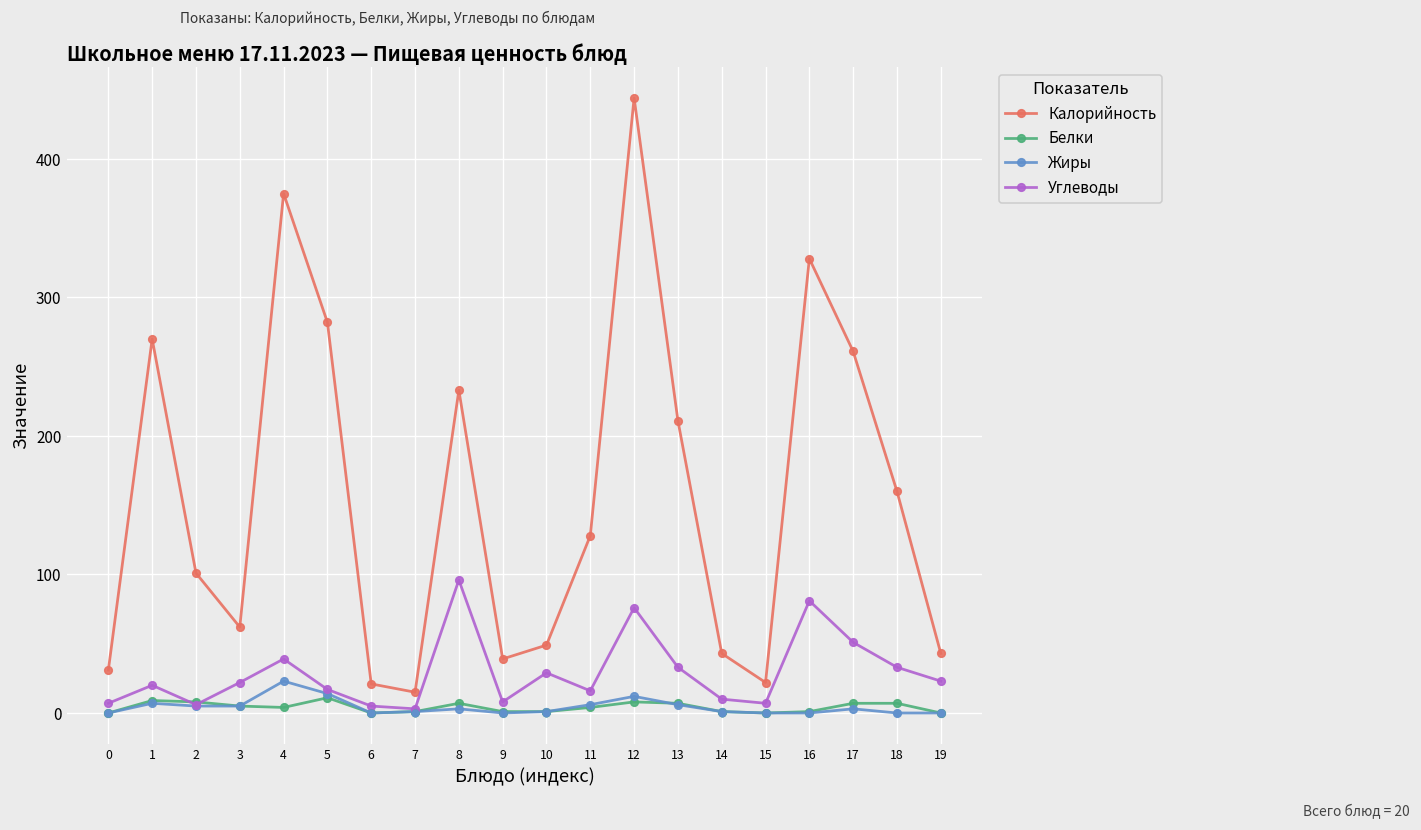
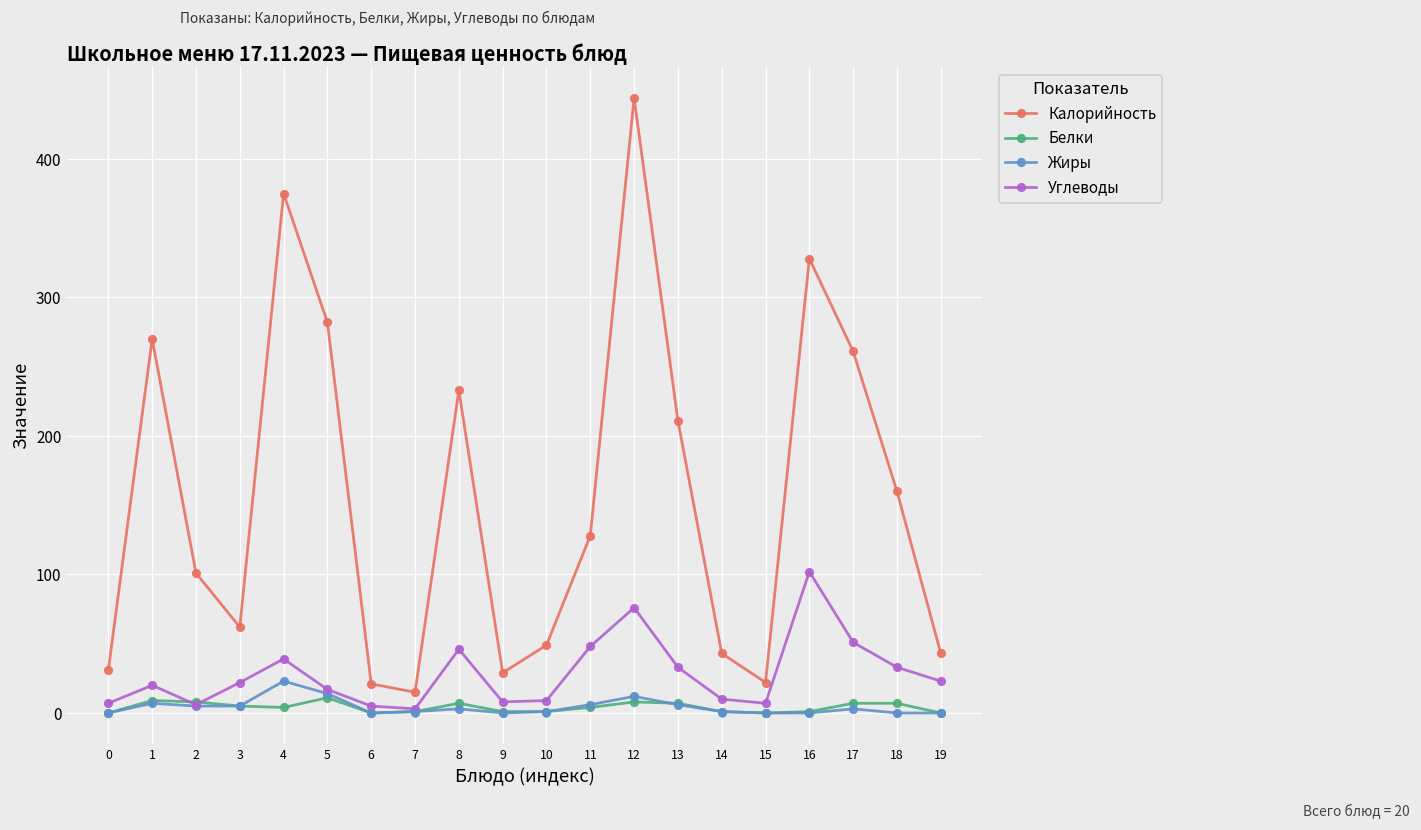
  {
    "Калорийность": {
      "0": 31,
      "1": 270,
      "2": 101,
      "3": 62,
      "4": 375,
      "5": 282,
      "6": 21,
      "7": 15,
      "8": 233,
-     "9": 39,
+     "9": 29,
      "10": 49,
      "11": 128,
      "12": 444,
      "13": 211,
      "14": 43,
      "15": 22,
      "16": 328,
      "17": 261,
      "18": 160,
      "19": 43
    },
    "Углеводы": {
      "0": 7,
      "1": 20,
      "3": 22,
      "4": 39,
      "5": 17,
      "6": 5,
      "7": 3,
-     "8": 96,
+     "8": 46,
      "9": 8,
-     "10": 29,
-     "11": 16,
+     "10": 9,
+     "11": 48,
      "12": 76,
      "13": 33,
      "14": 10,
      "15": 7,
-     "16": 81,
+     "16": 102,
      "17": 51,
      "18": 33,
      "19": 23
    }
  }
